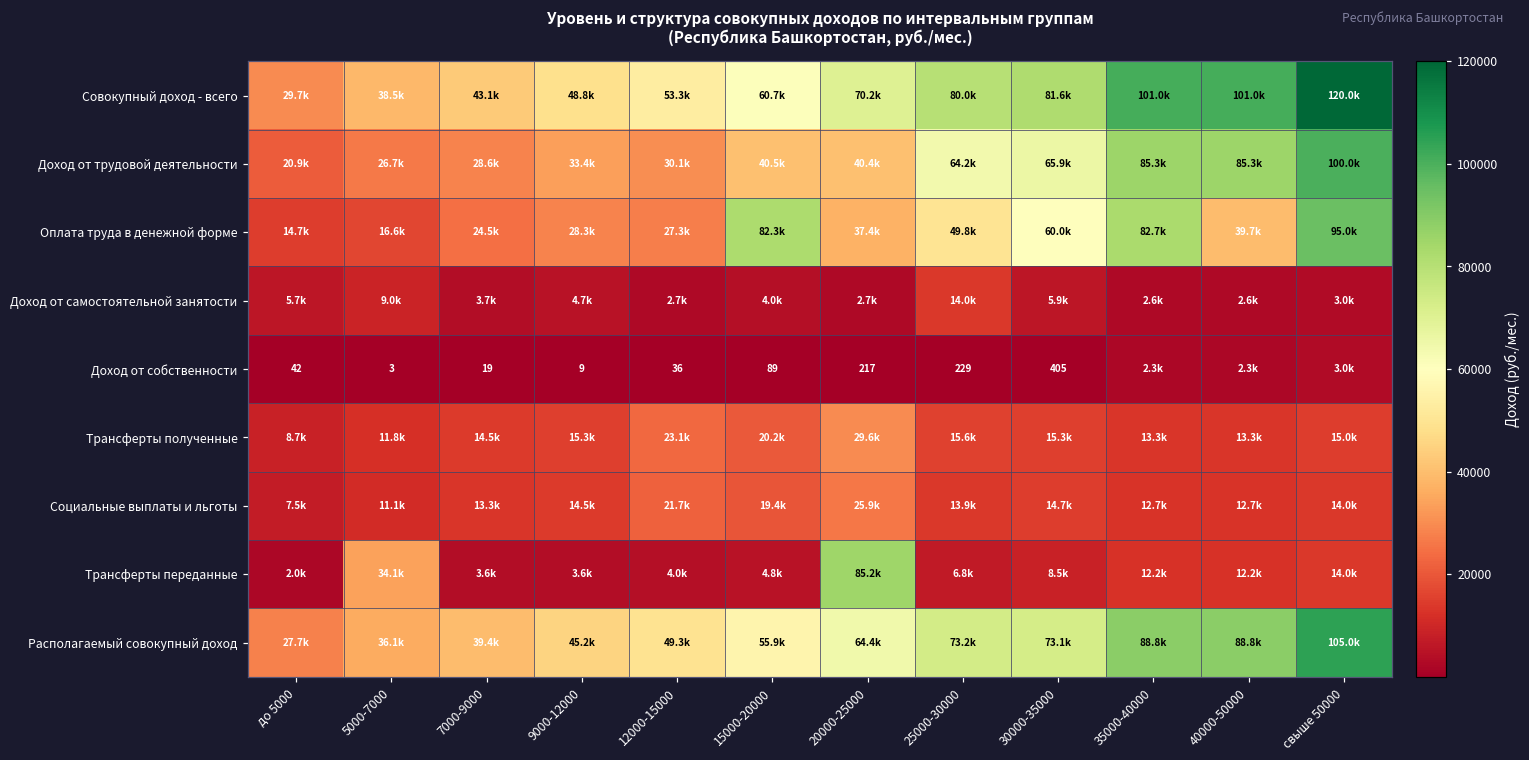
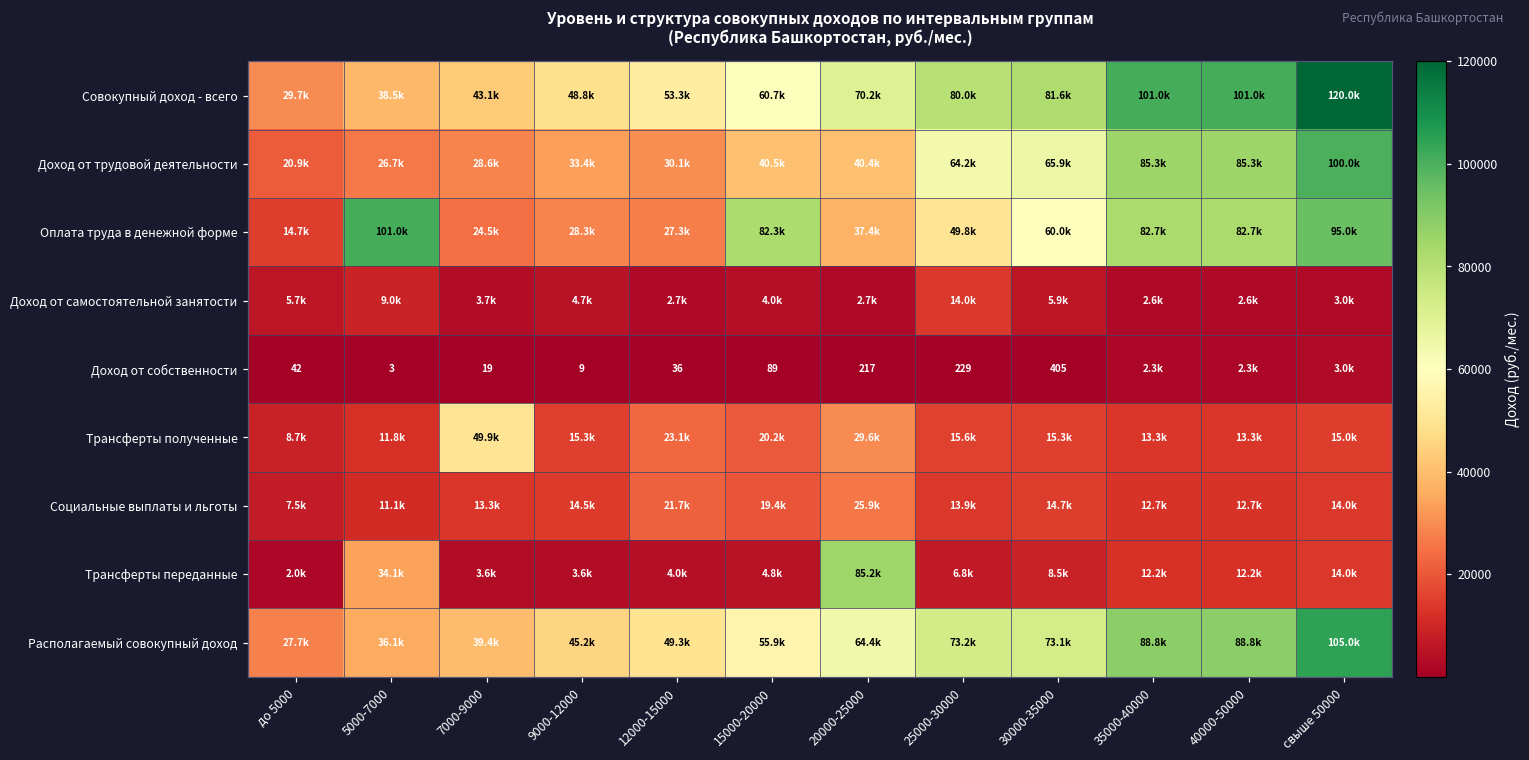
  {
    "Совокупный доход - всего": {
      "до 5000": "29.7k",
      "5000-7000": "38.5k",
      "7000-9000": "43.1k",
      "9000-12000": "48.8k",
      "12000-15000": "53.3k",
      "15000-20000": "60.7k",
      "20000-25000": "70.2k",
      "25000-30000": "80.0k",
      "30000-35000": "81.6k",
      "35000-40000": "101.0k",
      "40000-50000": "101.0k",
      "свыше 50000": "120.0k"
    },
    "Доход от трудовой деятельности": {
      "до 5000": "20.9k",
      "5000-7000": "26.7k",
      "7000-9000": "28.6k",
      "9000-12000": "33.4k",
      "12000-15000": "30.1k",
      "15000-20000": "40.5k",
      "20000-25000": "40.4k",
      "25000-30000": "64.2k",
      "30000-35000": "65.9k",
      "35000-40000": "85.3k",
      "40000-50000": "85.3k",
      "свыше 50000": "100.0k"
    },
    "Оплата труда в денежной форме": {
      "до 5000": "14.7k",
-     "5000-7000": "16.6k",
+     "5000-7000": "101.0k",
      "7000-9000": "24.5k",
      "9000-12000": "28.3k",
      "12000-15000": "27.3k",
      "15000-20000": "82.3k",
      "20000-25000": "37.4k",
      "25000-30000": "49.8k",
      "30000-35000": "60.0k",
      "35000-40000": "82.7k",
-     "40000-50000": "39.7k",
+     "40000-50000": "82.7k",
      "свыше 50000": "95.0k"
    },
    "Доход от самостоятельной занятости": {
      "до 5000": "5.7k",
      "5000-7000": "9.0k",
      "7000-9000": "3.7k",
      "9000-12000": "4.7k",
      "12000-15000": "2.7k",
      "15000-20000": "4.0k",
      "20000-25000": "2.7k",
      "25000-30000": "14.0k",
      "30000-35000": "5.9k",
      "35000-40000": "2.6k",
      "40000-50000": "2.6k",
      "свыше 50000": "3.0k"
    },
    "Доход от собственности": {
      "до 5000": "42",
      "5000-7000": "3",
      "7000-9000": "19",
      "9000-12000": "9",
      "12000-15000": "36",
      "15000-20000": "89",
      "20000-25000": "217",
      "25000-30000": "229",
      "30000-35000": "405",
      "35000-40000": "2.3k",
      "40000-50000": "2.3k",
      "свыше 50000": "3.0k"
    },
    "Трансферты полученные": {
      "до 5000": "8.7k",
      "5000-7000": "11.8k",
-     "7000-9000": "14.5k",
+     "7000-9000": "49.9k",
      "9000-12000": "15.3k",
      "12000-15000": "23.1k",
      "15000-20000": "20.2k",
      "20000-25000": "29.6k",
      "25000-30000": "15.6k",
      "30000-35000": "15.3k",
      "35000-40000": "13.3k",
      "40000-50000": "13.3k",
      "свыше 50000": "15.0k"
    },
    "Социальные выплаты и льготы": {
      "до 5000": "7.5k",
      "5000-7000": "11.1k",
      "7000-9000": "13.3k",
      "9000-12000": "14.5k",
      "12000-15000": "21.7k",
      "15000-20000": "19.4k",
      "20000-25000": "25.9k",
      "25000-30000": "13.9k",
      "30000-35000": "14.7k",
      "35000-40000": "12.7k",
      "40000-50000": "12.7k",
      "свыше 50000": "14.0k"
    },
    "Трансферты переданные": {
      "до 5000": "2.0k",
      "5000-7000": "34.1k",
      "7000-9000": "3.6k",
      "9000-12000": "3.6k",
      "12000-15000": "4.0k",
      "15000-20000": "4.8k",
      "20000-25000": "85.2k",
      "25000-30000": "6.8k",
      "30000-35000": "8.5k",
      "35000-40000": "12.2k",
      "40000-50000": "12.2k",
      "свыше 50000": "14.0k"
    },
    "Располагаемый совокупный доход": {
      "до 5000": "27.7k",
      "5000-7000": "36.1k",
      "7000-9000": "39.4k",
      "9000-12000": "45.2k",
      "12000-15000": "49.3k",
      "15000-20000": "55.9k",
      "20000-25000": "64.4k",
      "25000-30000": "73.2k",
      "30000-35000": "73.1k",
      "35000-40000": "88.8k",
      "40000-50000": "88.8k",
      "свыше 50000": "105.0k"
    }
  }
